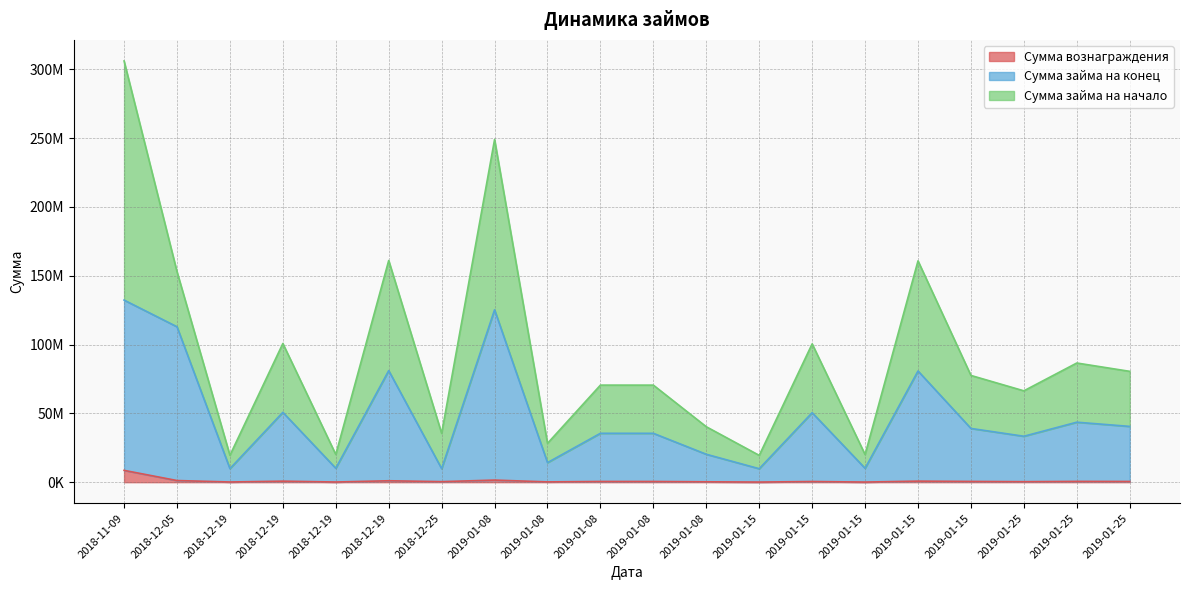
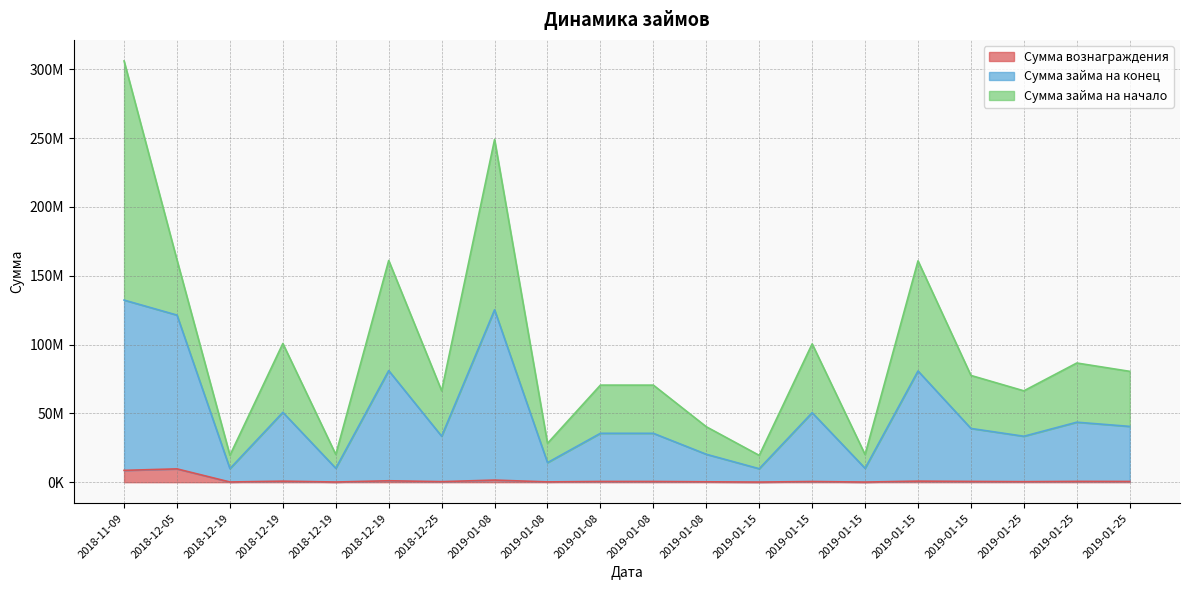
  {
    "Сумма вознаграждения": {
      "2018-11-09": 9000000,
-     "2018-12-05": 1000000,
+     "2018-12-05": 10000000,
      "2018-12-25": 0
    },
    "Сумма займа на конец": {
      "2018-11-09": 124000000,
      "2018-12-05": 112000000,
-     "2018-12-25": 9000000
+     "2018-12-25": 33000000
    },
    "Сумма займа на начало": {
      "2018-11-09": 174000000,
      "2018-12-05": 40000000,
-     "2018-12-25": 26000000
+     "2018-12-25": 33000000
    }
  }
